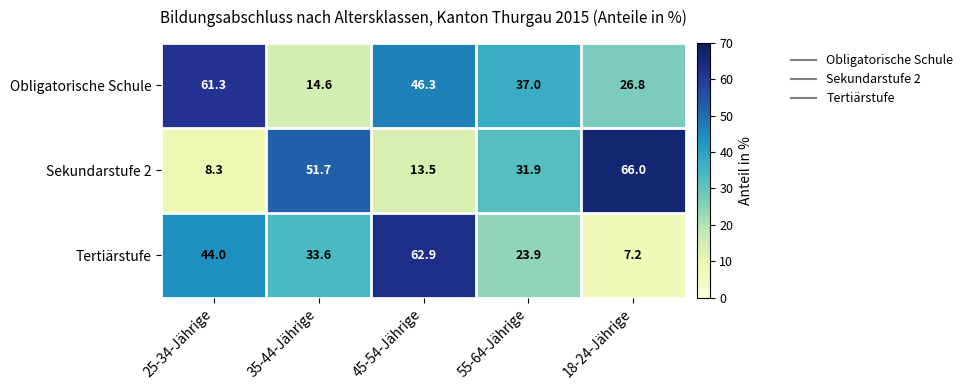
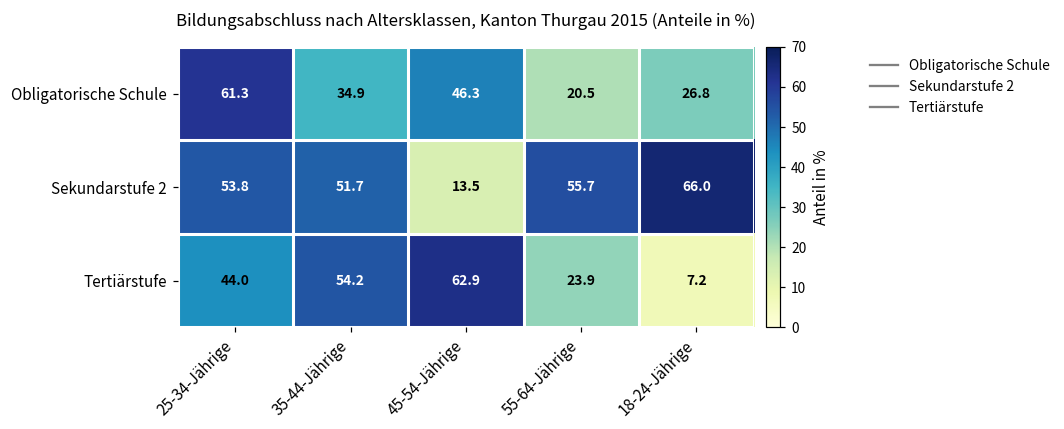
  {
    "Obligatorische Schule": {
      "25-34-Jährige": 61.3,
-     "35-44-Jährige": 14.6,
+     "35-44-Jährige": 34.9,
      "45-54-Jährige": 46.3,
-     "55-64-Jährige": 37.0,
+     "55-64-Jährige": 20.5,
      "18-24-Jährige": 26.8
    },
    "Sekundarstufe 2": {
-     "25-34-Jährige": 8.3,
+     "25-34-Jährige": 53.8,
      "35-44-Jährige": 51.7,
      "45-54-Jährige": 13.5,
-     "55-64-Jährige": 31.9,
+     "55-64-Jährige": 55.7,
      "18-24-Jährige": 66.0
    },
    "Tertiärstufe": {
      "25-34-Jährige": 44.0,
-     "35-44-Jährige": 33.6,
+     "35-44-Jährige": 54.2,
      "45-54-Jährige": 62.9,
      "55-64-Jährige": 23.9,
      "18-24-Jährige": 7.2
    }
  }
